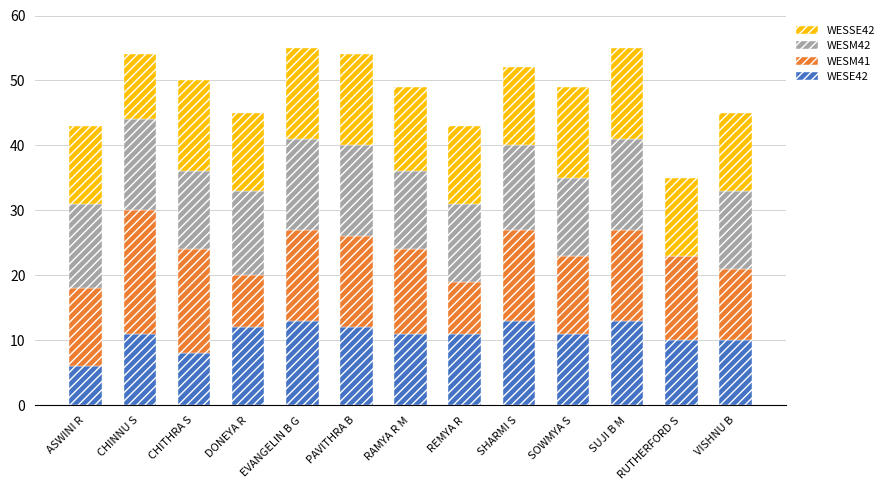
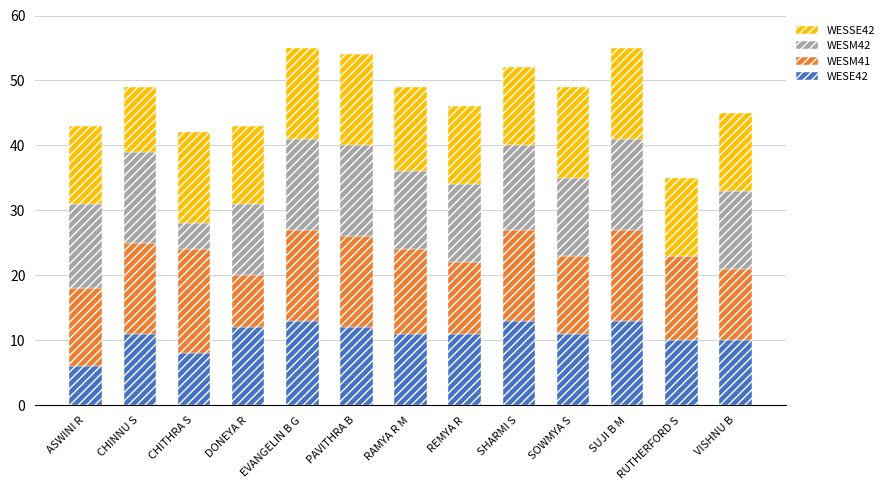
  {
    "WESE42": {
      "ASWINI R": 6,
      "CHINNU S": 11,
      "CHITHRA S": 8,
      "DONEYA R": 12,
      "EVANGELIN B G": 13,
      "PAVITHRA B": 12,
      "RAMYA R M": 11,
      "REMYA R": 11,
      "SHARMI S": 13,
      "SOWMYA S": 11,
      "SUJI B M": 13,
      "RUTHERFORD S": 10,
      "VISHNU B": 10
    },
    "WESM41": {
      "ASWINI R": 12,
-     "CHINNU S": 19,
+     "CHINNU S": 14,
      "CHITHRA S": 16,
      "DONEYA R": 8,
      "EVANGELIN B G": 14,
      "PAVITHRA B": 14,
      "RAMYA R M": 13,
-     "REMYA R": 8,
+     "REMYA R": 11,
      "SHARMI S": 14,
      "SOWMYA S": 12,
      "SUJI B M": 14,
      "RUTHERFORD S": 13,
      "VISHNU B": 11
    },
    "WESM42": {
      "ASWINI R": 13,
      "CHINNU S": 14,
-     "CHITHRA S": 12,
-     "DONEYA R": 13,
+     "CHITHRA S": 4,
+     "DONEYA R": 11,
      "EVANGELIN B G": 14,
      "PAVITHRA B": 14,
      "RAMYA R M": 12,
      "REMYA R": 12,
      "SHARMI S": 13,
      "SOWMYA S": 12,
      "SUJI B M": 14,
      "RUTHERFORD S": 0,
      "VISHNU B": 12
    },
    "WESSE42": {
      "ASWINI R": 12,
      "CHINNU S": 10,
      "CHITHRA S": 14,
      "DONEYA R": 12,
      "EVANGELIN B G": 14,
      "PAVITHRA B": 14,
      "RAMYA R M": 13,
      "REMYA R": 12,
      "SHARMI S": 12,
      "SOWMYA S": 14,
      "SUJI B M": 14,
      "RUTHERFORD S": 12,
      "VISHNU B": 12
    }
  }
